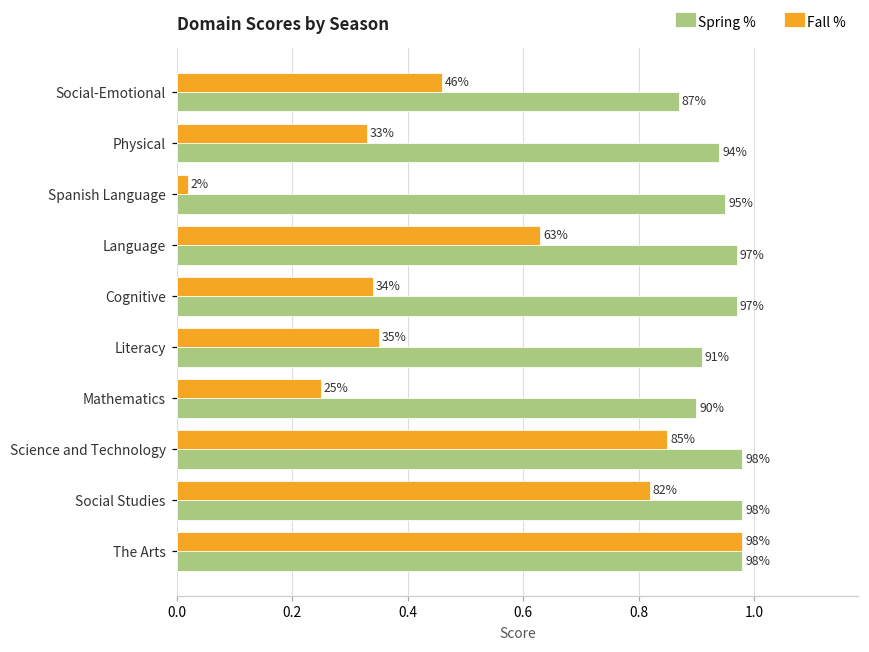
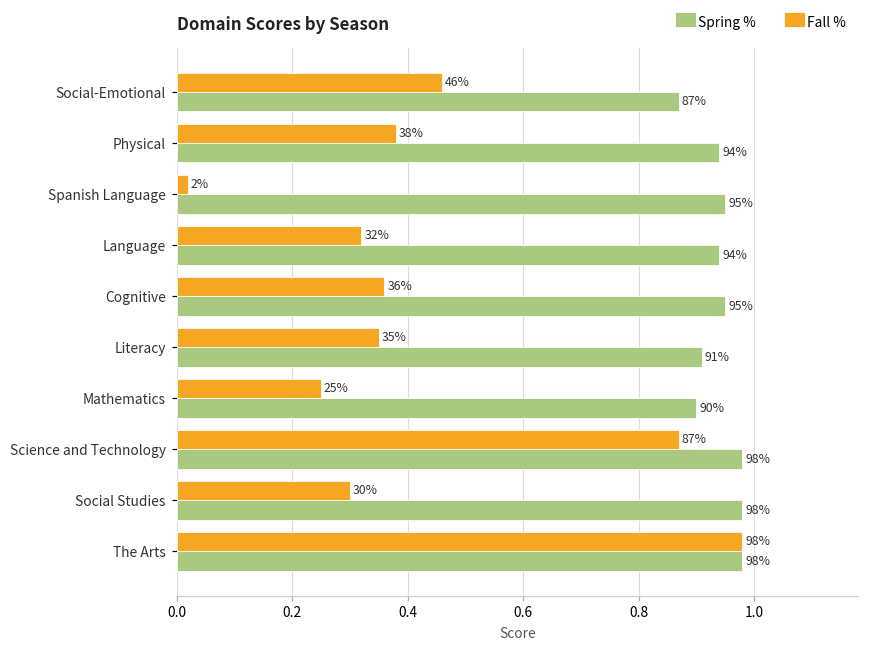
  {
    "Spring %": {
      "Social-Emotional": "87%",
      "Physical": "94%",
      "Spanish Language": "95%",
-     "Language": "97%",
-     "Cognitive": "97%",
+     "Language": "94%",
+     "Cognitive": "95%",
      "Literacy": "91%",
      "Mathematics": "90%",
      "Science and Technology": "98%",
      "Social Studies": "98%",
      "The Arts": "98%"
    },
    "Fall %": {
      "Social-Emotional": "46%",
-     "Physical": "33%",
+     "Physical": "38%",
      "Spanish Language": "2%",
-     "Language": "63%",
-     "Cognitive": "34%",
+     "Language": "32%",
+     "Cognitive": "36%",
      "Literacy": "35%",
      "Mathematics": "25%",
-     "Science and Technology": "85%",
-     "Social Studies": "82%",
+     "Science and Technology": "87%",
+     "Social Studies": "30%",
      "The Arts": "98%"
    }
  }
